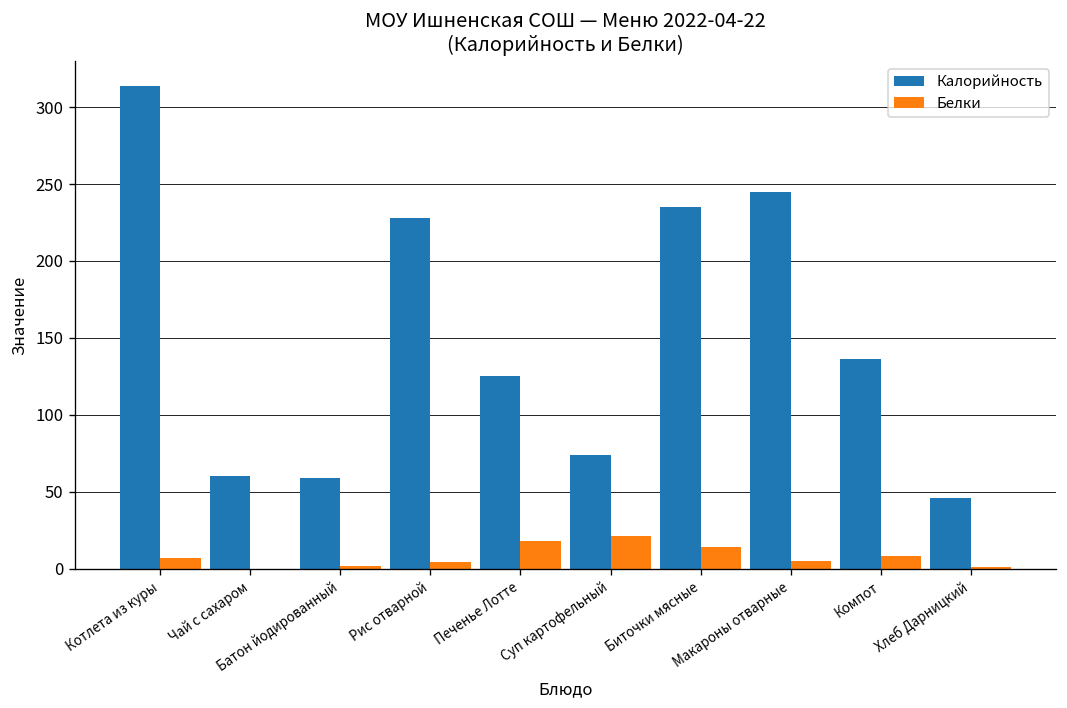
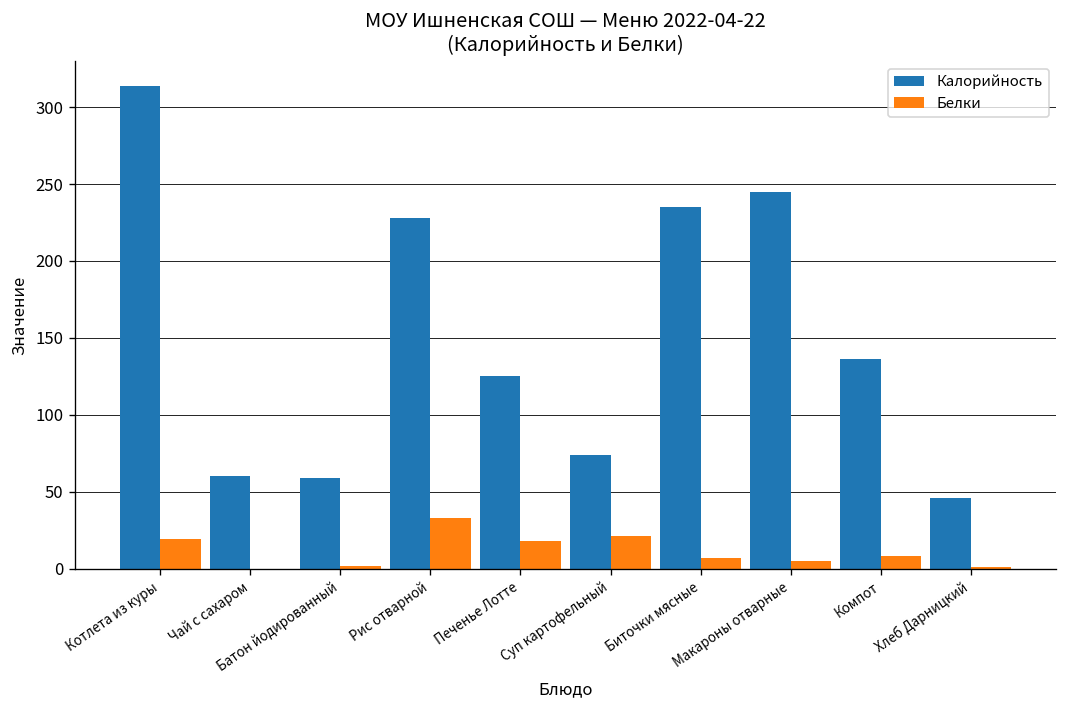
  {
    "Калорийность": {
      "Котлета из куры": 314,
      "Чай с сахаром": 60,
      "Батон йодированный": 59,
      "Рис отварной": 228,
      "Печенье Лотте": 125,
      "Суп картофельный": 74,
      "Биточки мясные": 235,
      "Макароны отварные": 245,
      "Компот": 136,
      "Хлеб Дарницкий": 46
    },
    "Белки": {
-     "Котлета из куры": 7,
+     "Котлета из куры": 19,
      "Чай с сахаром": 0,
      "Батон йодированный": 2,
-     "Рис отварной": 4,
+     "Рис отварной": 33,
      "Печенье Лотте": 18,
      "Суп картофельный": 21,
-     "Биточки мясные": 14,
+     "Биточки мясные": 7,
      "Макароны отварные": 5,
      "Компот": 8
    }
  }
